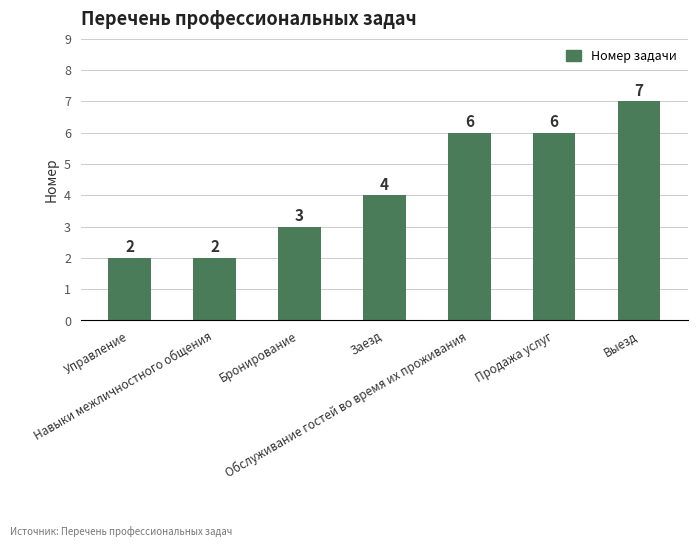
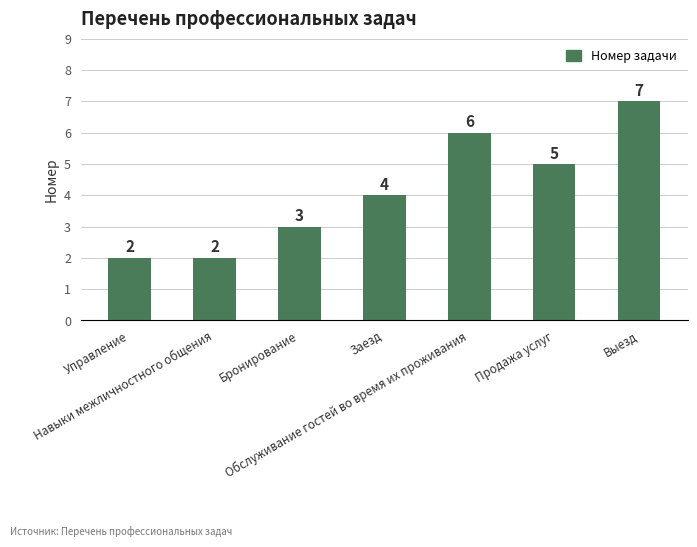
  {
    "Управление": 2,
    "Навыки межличностного общения": 2,
    "Бронирование": 3,
    "Заезд": 4,
    "Обслуживание гостей во время их проживания": 6,
-   "Продажа услуг": 6,
+   "Продажа услуг": 5,
    "Выезд": 7
  }
